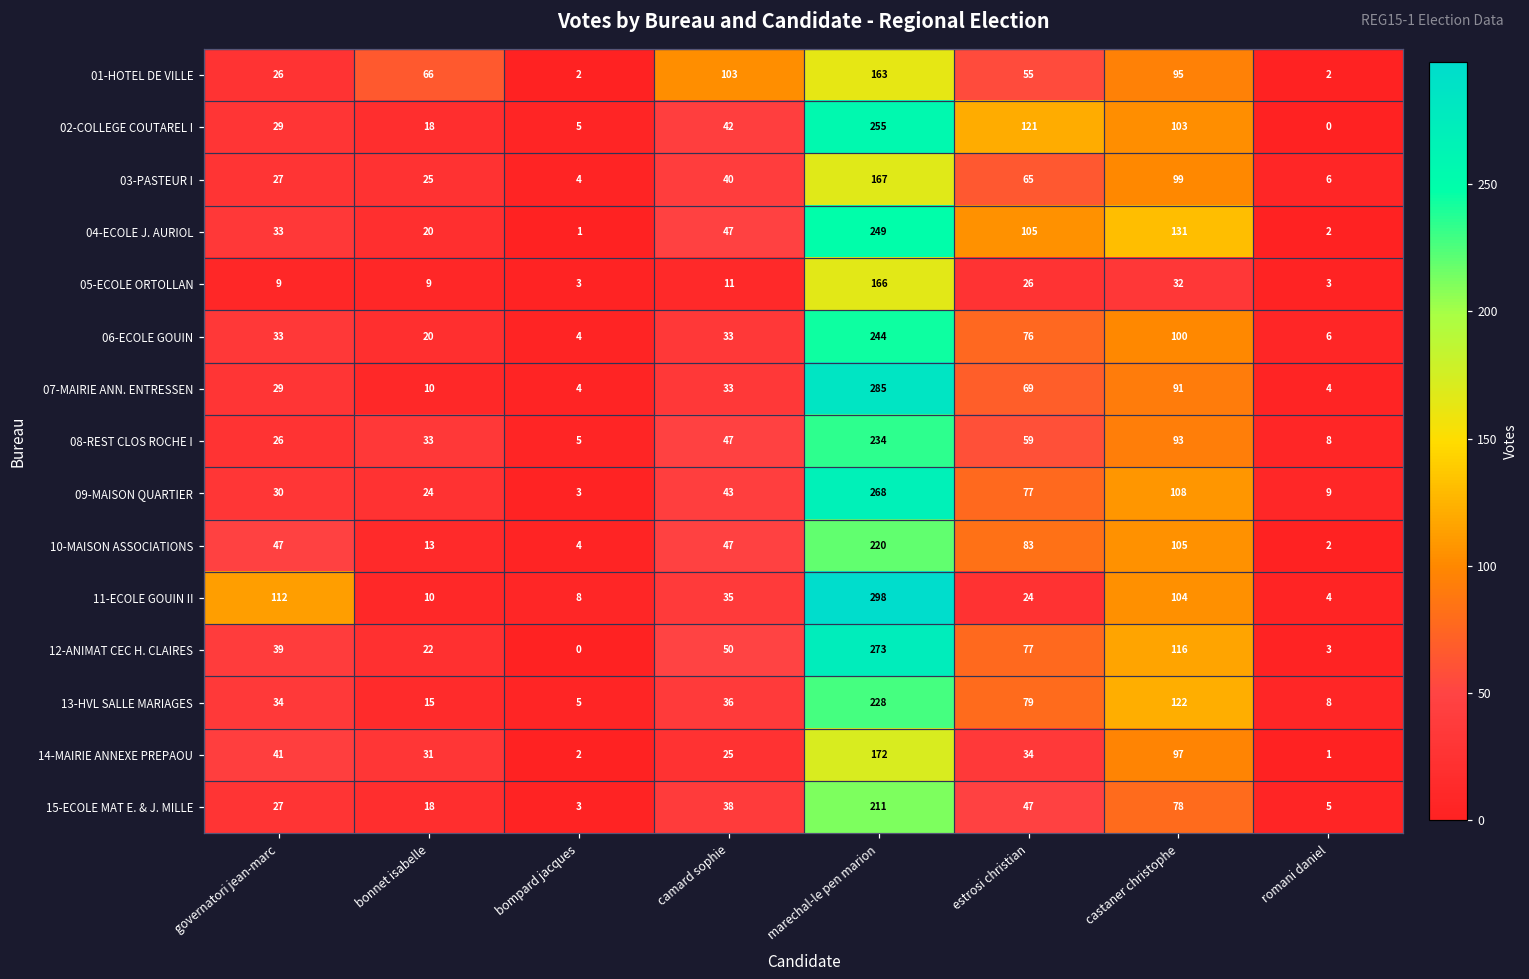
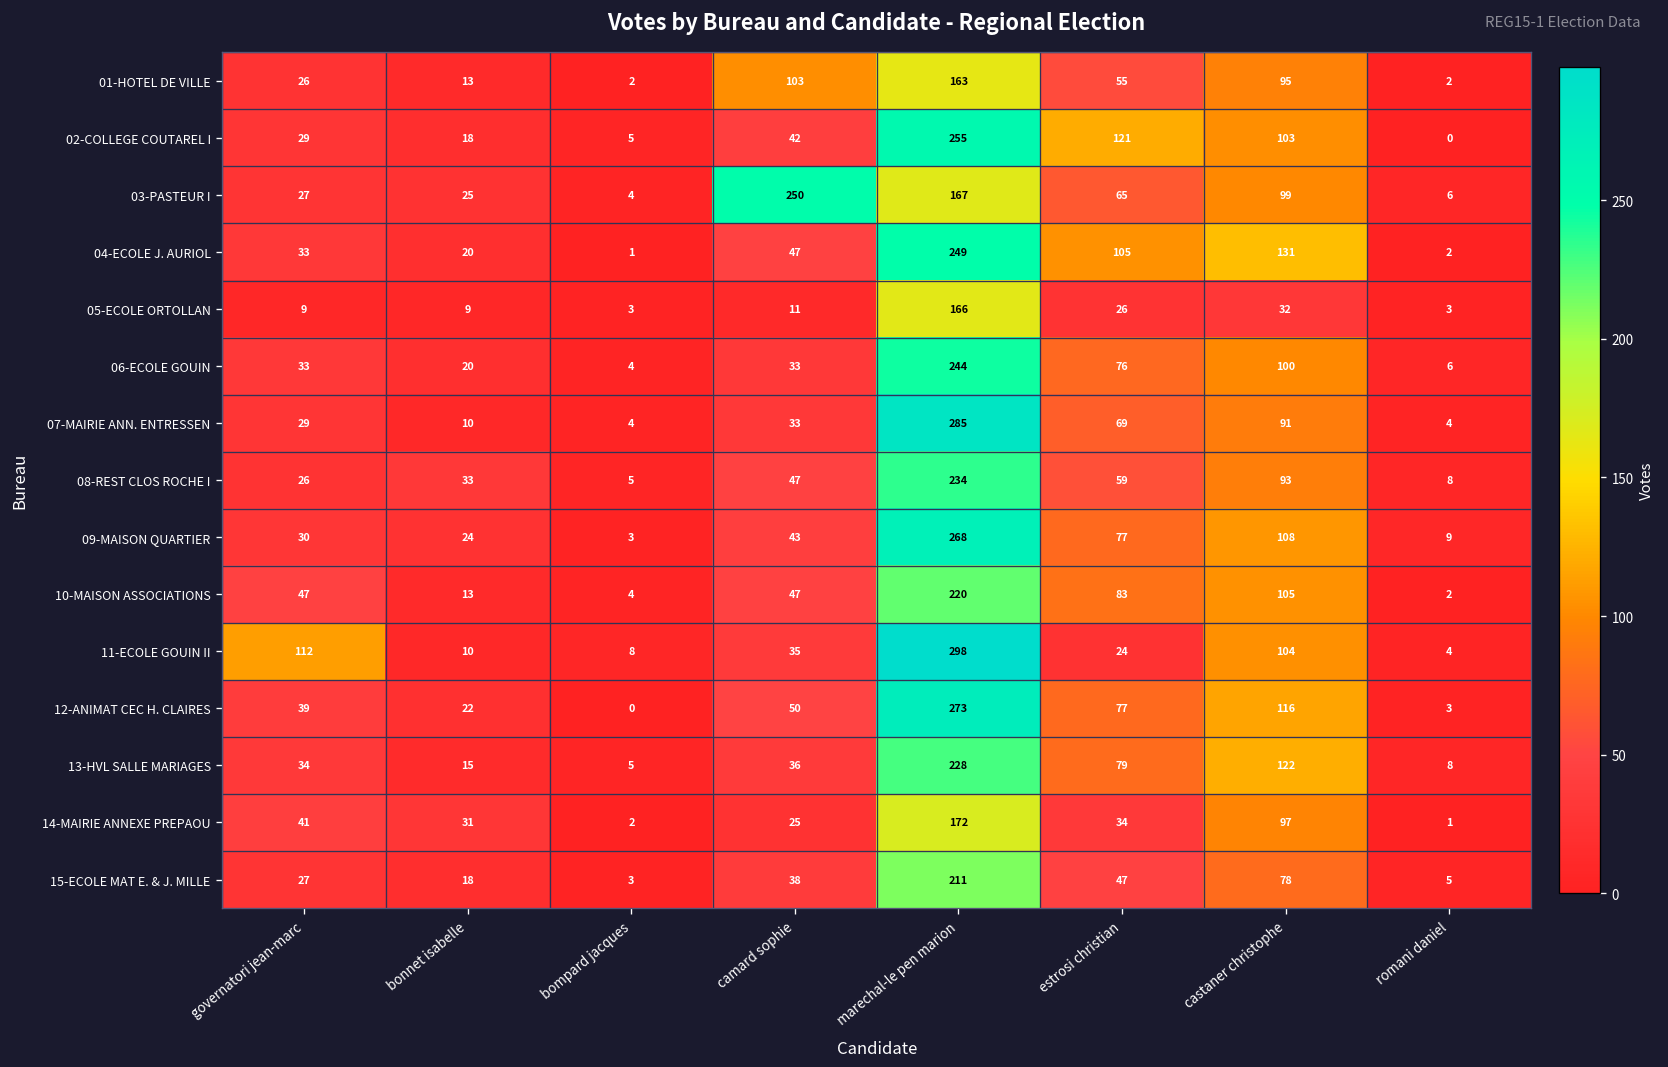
  {
    "01-HOTEL DE VILLE": {
      "governatori jean-marc": 26,
-     "bonnet isabelle": 66,
+     "bonnet isabelle": 13,
      "bompard jacques": 2,
      "camard sophie": 103,
      "marechal-le pen marion": 163,
      "estrosi christian": 55,
      "castaner christophe": 95,
      "romani daniel": 2
    },
    "02-COLLEGE COUTAREL I": {
      "governatori jean-marc": 29,
      "bonnet isabelle": 18,
      "bompard jacques": 5,
      "camard sophie": 42,
      "marechal-le pen marion": 255,
      "estrosi christian": 121,
      "castaner christophe": 103,
      "romani daniel": 0
    },
    "03-PASTEUR I": {
      "governatori jean-marc": 27,
      "bonnet isabelle": 25,
      "bompard jacques": 4,
-     "camard sophie": 40,
+     "camard sophie": 250,
      "marechal-le pen marion": 167,
      "estrosi christian": 65,
      "castaner christophe": 99,
      "romani daniel": 6
    },
    "04-ECOLE J. AURIOL": {
      "governatori jean-marc": 33,
      "bonnet isabelle": 20,
      "bompard jacques": 1,
      "camard sophie": 47,
      "marechal-le pen marion": 249,
      "estrosi christian": 105,
      "castaner christophe": 131,
      "romani daniel": 2
    },
    "05-ECOLE ORTOLLAN": {
      "governatori jean-marc": 9,
      "bonnet isabelle": 9,
      "bompard jacques": 3,
      "camard sophie": 11,
      "marechal-le pen marion": 166,
      "estrosi christian": 26,
      "castaner christophe": 32,
      "romani daniel": 3
    },
    "06-ECOLE GOUIN": {
      "governatori jean-marc": 33,
      "bonnet isabelle": 20,
      "bompard jacques": 4,
      "camard sophie": 33,
      "marechal-le pen marion": 244,
      "estrosi christian": 76,
      "castaner christophe": 100,
      "romani daniel": 6
    },
    "07-MAIRIE ANN. ENTRESSEN": {
      "governatori jean-marc": 29,
      "bonnet isabelle": 10,
      "bompard jacques": 4,
      "camard sophie": 33,
      "marechal-le pen marion": 285,
      "estrosi christian": 69,
      "castaner christophe": 91,
      "romani daniel": 4
    },
    "08-REST CLOS ROCHE I": {
      "governatori jean-marc": 26,
      "bonnet isabelle": 33,
      "bompard jacques": 5,
      "camard sophie": 47,
      "marechal-le pen marion": 234,
      "estrosi christian": 59,
      "castaner christophe": 93,
      "romani daniel": 8
    },
    "09-MAISON QUARTIER": {
      "governatori jean-marc": 30,
      "bonnet isabelle": 24,
      "bompard jacques": 3,
      "camard sophie": 43,
      "marechal-le pen marion": 268,
      "estrosi christian": 77,
      "castaner christophe": 108,
      "romani daniel": 9
    },
    "10-MAISON ASSOCIATIONS": {
      "governatori jean-marc": 47,
      "bonnet isabelle": 13,
      "bompard jacques": 4,
      "camard sophie": 47,
      "marechal-le pen marion": 220,
      "estrosi christian": 83,
      "castaner christophe": 105,
      "romani daniel": 2
    },
    "11-ECOLE GOUIN II": {
      "governatori jean-marc": 112,
      "bonnet isabelle": 10,
      "bompard jacques": 8,
      "camard sophie": 35,
      "marechal-le pen marion": 298,
      "estrosi christian": 24,
      "castaner christophe": 104,
      "romani daniel": 4
    },
    "12-ANIMAT CEC H. CLAIRES": {
      "governatori jean-marc": 39,
      "bonnet isabelle": 22,
      "bompard jacques": 0,
      "camard sophie": 50,
      "marechal-le pen marion": 273,
      "estrosi christian": 77,
      "castaner christophe": 116,
      "romani daniel": 3
    },
    "13-HVL SALLE MARIAGES": {
      "governatori jean-marc": 34,
      "bonnet isabelle": 15,
      "bompard jacques": 5,
      "camard sophie": 36,
      "marechal-le pen marion": 228,
      "estrosi christian": 79,
      "castaner christophe": 122,
      "romani daniel": 8
    },
    "14-MAIRIE ANNEXE PREPAOU": {
      "governatori jean-marc": 41,
      "bonnet isabelle": 31,
      "bompard jacques": 2,
      "camard sophie": 25,
      "marechal-le pen marion": 172,
      "estrosi christian": 34,
      "castaner christophe": 97,
      "romani daniel": 1
    },
    "15-ECOLE MAT E. & J. MILLE": {
      "governatori jean-marc": 27,
      "bonnet isabelle": 18,
      "bompard jacques": 3,
      "camard sophie": 38,
      "marechal-le pen marion": 211,
      "estrosi christian": 47,
      "castaner christophe": 78,
      "romani daniel": 5
    }
  }
